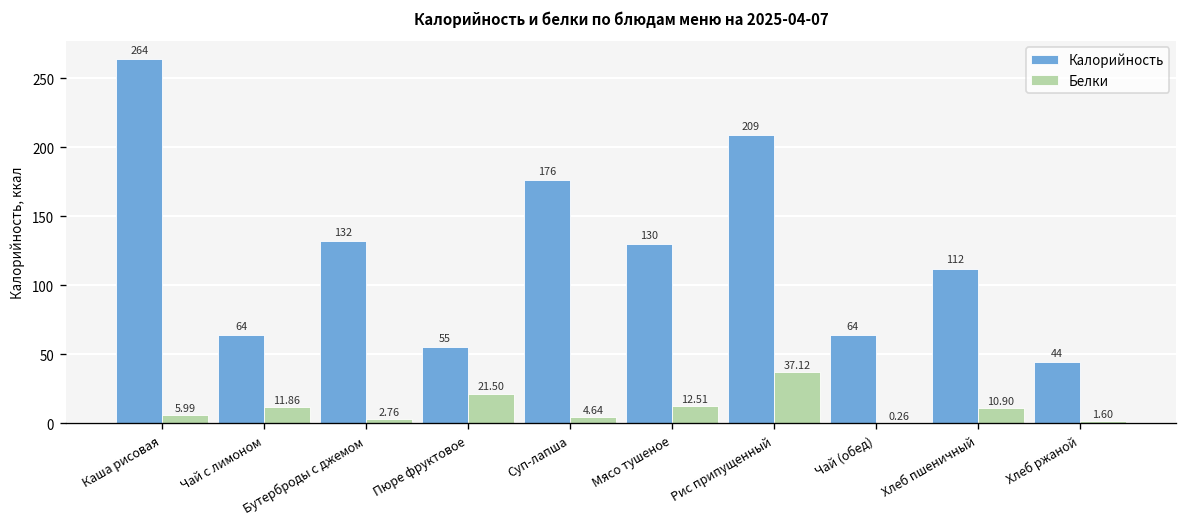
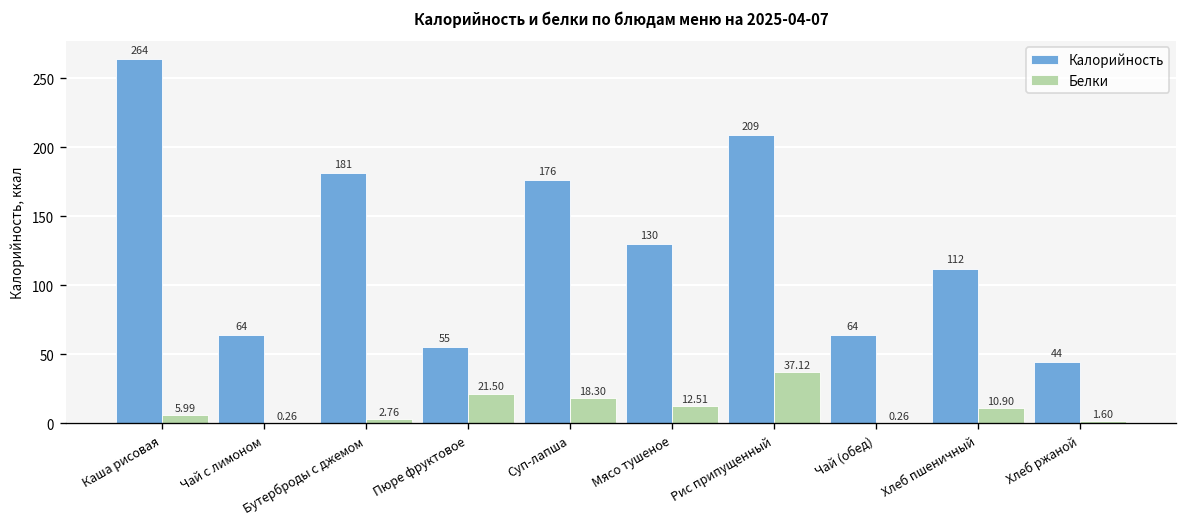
  {
    "Калорийность": {
      "Каша рисовая": 264,
      "Чай с лимоном": 64,
-     "Бутерброды с джемом": 132,
+     "Бутерброды с джемом": 181,
      "Пюре фруктовое": 55,
      "Суп-лапша": 176,
      "Мясо тушеное": 130,
      "Рис припущенный": 209,
      "Чай (обед)": 64,
      "Хлеб пшеничный": 112,
      "Хлеб ржаной": 44
    },
    "Белки": {
      "Каша рисовая": 5.99,
-     "Чай с лимоном": 11.86,
+     "Чай с лимоном": 0.26,
      "Бутерброды с джемом": 2.76,
      "Пюре фруктовое": 21.50,
-     "Суп-лапша": 4.64,
+     "Суп-лапша": 18.30,
      "Мясо тушеное": 12.51,
      "Рис припущенный": 37.12,
      "Чай (обед)": 0.26,
      "Хлеб пшеничный": 10.90,
      "Хлеб ржаной": 1.60
    }
  }
